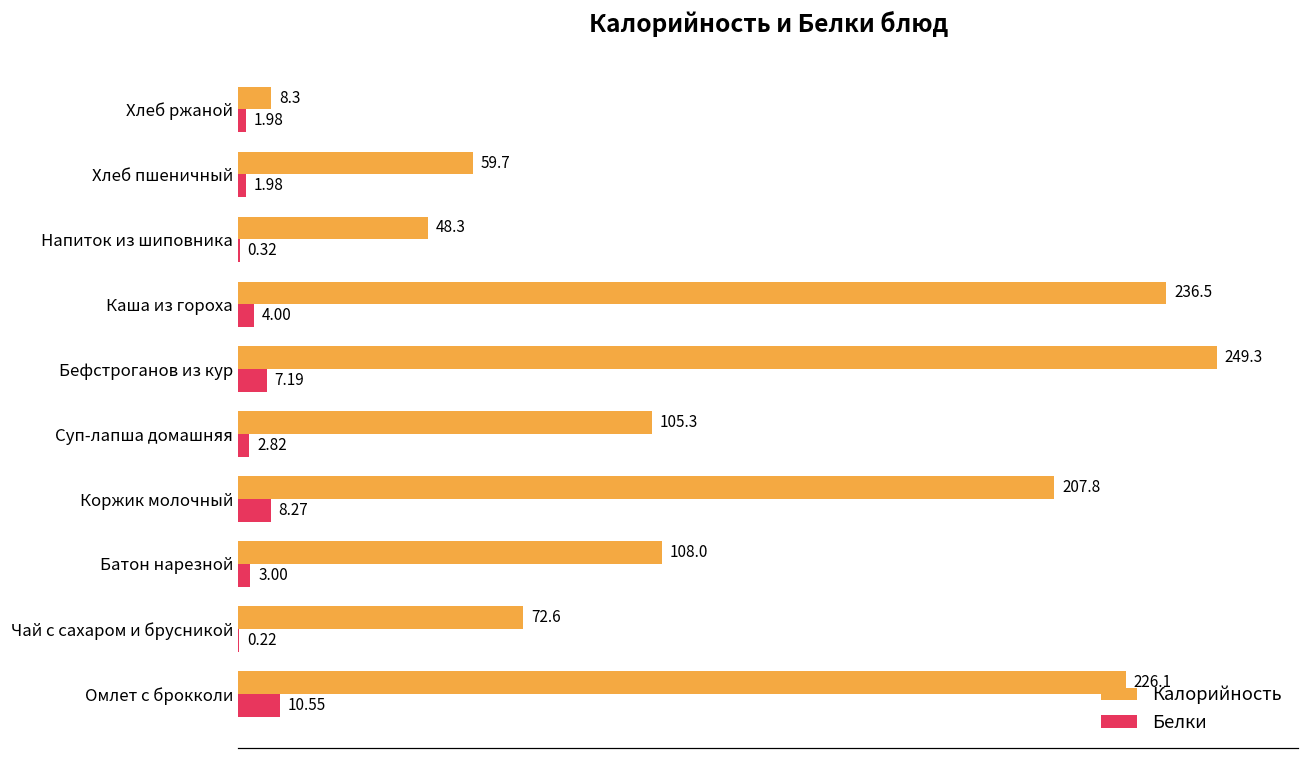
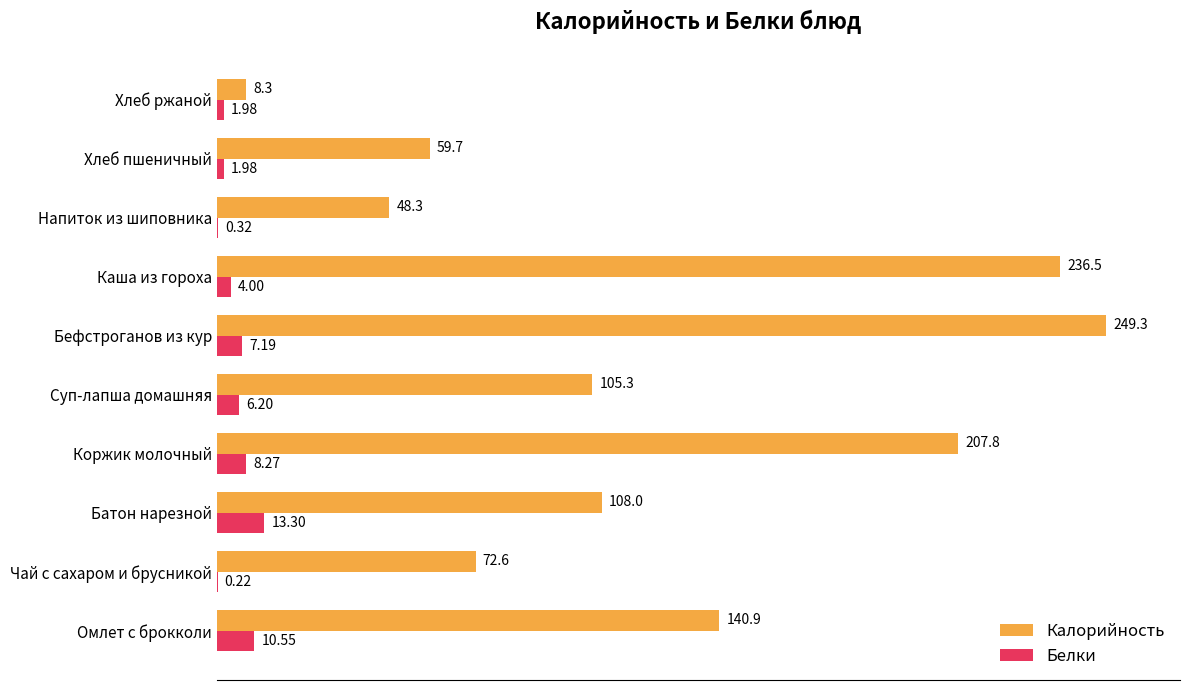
  {
    "Калорийность": {
      "Хлеб ржаной": 8.3,
      "Хлеб пшеничный": 59.7,
      "Напиток из шиповника": 48.3,
      "Каша из гороха": 236.5,
      "Бефстроганов из кур": 249.3,
      "Суп-лапша домашняя": 105.3,
      "Коржик молочный": 207.8,
      "Батон нарезной": 108.0,
      "Чай с сахаром и брусникой": 72.6,
-     "Омлет с брокколи": 226.1
+     "Омлет с брокколи": 140.9
    },
    "Белки": {
      "Хлеб ржаной": 1.98,
      "Хлеб пшеничный": 1.98,
      "Напиток из шиповника": 0.32,
      "Каша из гороха": 4.00,
      "Бефстроганов из кур": 7.19,
-     "Суп-лапша домашняя": 2.82,
+     "Суп-лапша домашняя": 6.20,
      "Коржик молочный": 8.27,
-     "Батон нарезной": 3.00,
+     "Батон нарезной": 13.30,
      "Чай с сахаром и брусникой": 0.22,
      "Омлет с брокколи": 10.55
    }
  }
